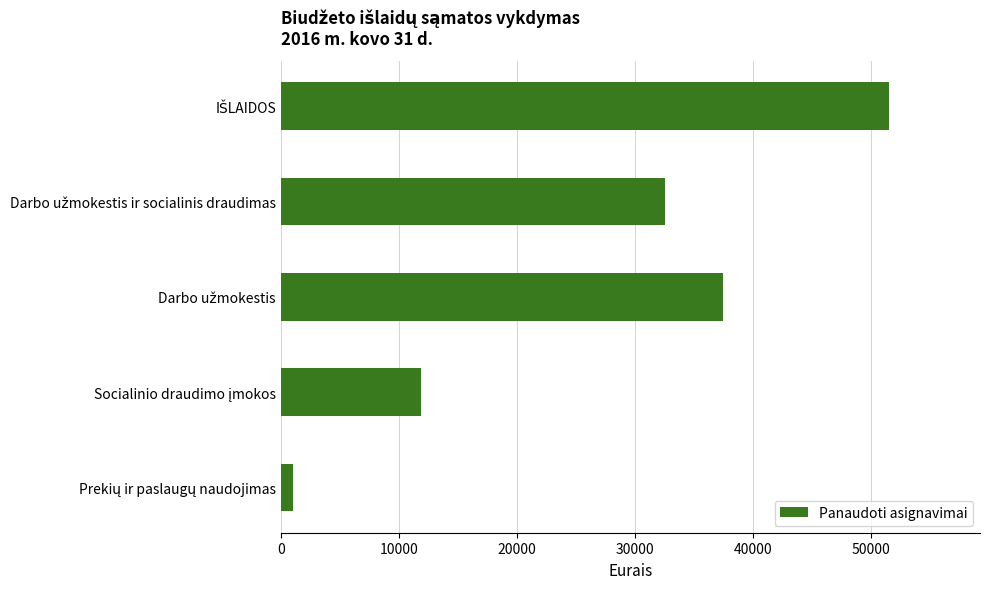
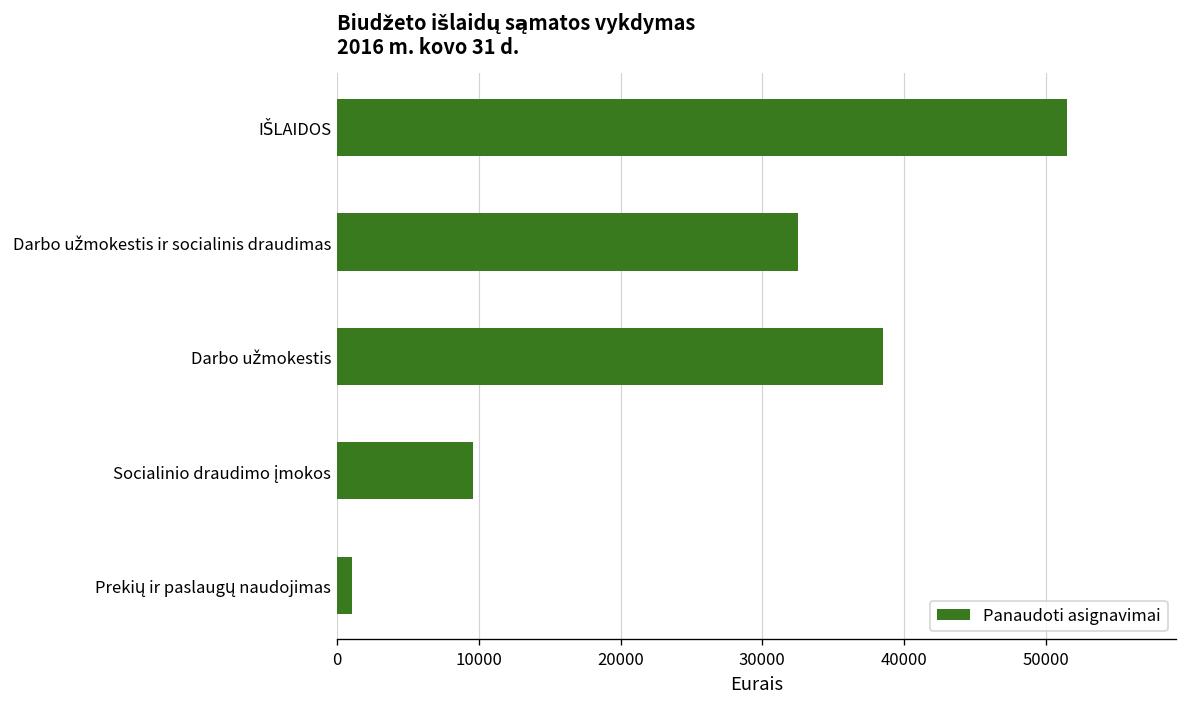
  {
    "IŠLAIDOS": 51500,
    "Darbo užmokestis ir socialinis draudimas": 32500,
-   "Darbo užmokestis": 37400,
-   "Socialinio draudimo įmokos": 11900,
+   "Darbo užmokestis": 38500,
+   "Socialinio draudimo įmokos": 9600,
    "Prekių ir paslaugų naudojimas": 1100
  }
